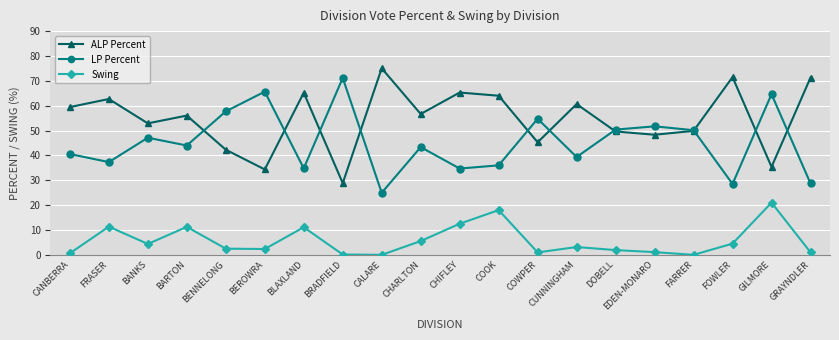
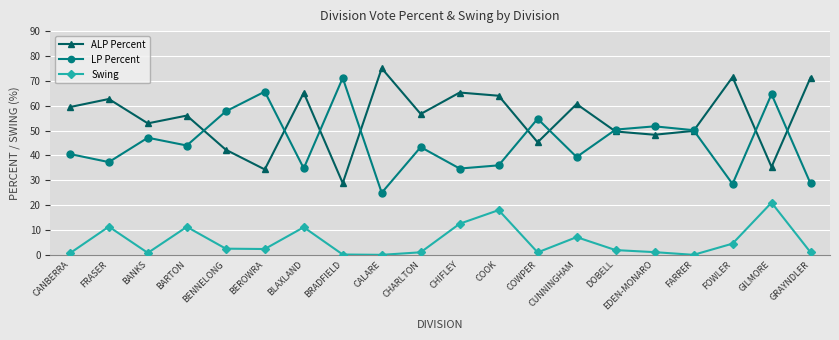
  {
    "Swing": {
      "CANBERRA": 1,
      "FRASER": 11,
-     "BANKS": 4,
+     "BANKS": 1,
      "BARTON": 11,
      "BENNELONG": 2,
      "BEROWRA": 2,
      "BLAXLAND": 11,
      "BRADFIELD": 0,
      "CALARE": 0,
-     "CHARLTON": 6,
+     "CHARLTON": 1,
      "CHIFLEY": 13,
      "COOK": 18,
      "COWPER": 1,
-     "CUNNINGHAM": 3,
+     "CUNNINGHAM": 7,
      "DOBELL": 2,
      "EDEN-MONARO": 1,
      "FARRER": 0,
      "FOWLER": 5,
      "GILMORE": 21,
      "GRAYNDLER": 1
    }
  }
